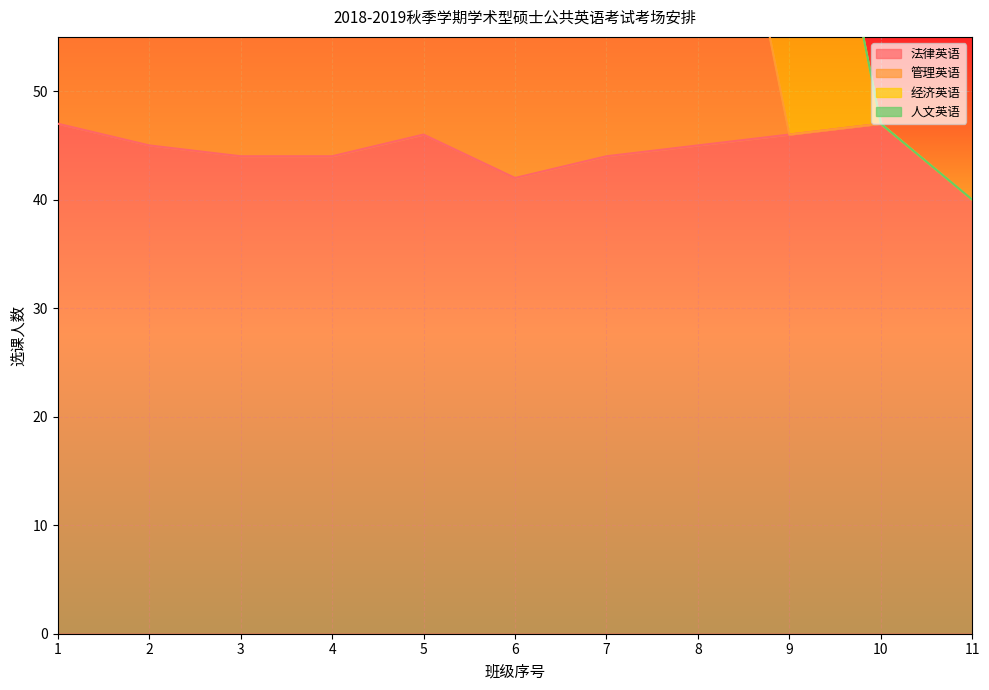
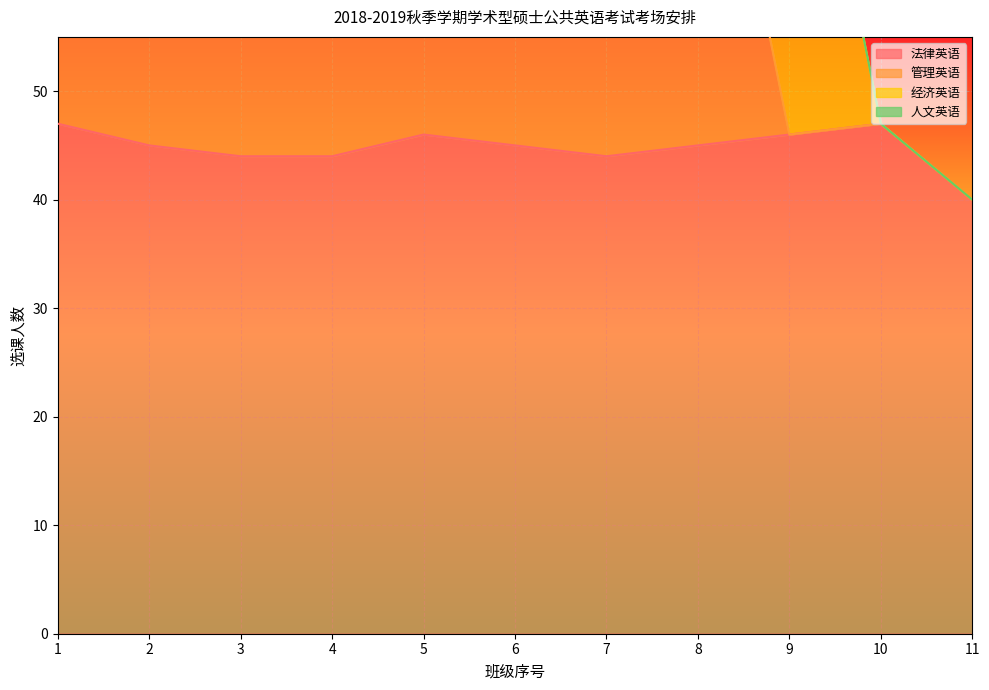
  {
    "法律英语": {
      "1": 47,
      "2": 45,
      "3": 44,
      "4": 44,
      "5": 46,
-     "6": 42,
+     "6": 45,
      "7": 44,
      "8": 45
    }
  }
